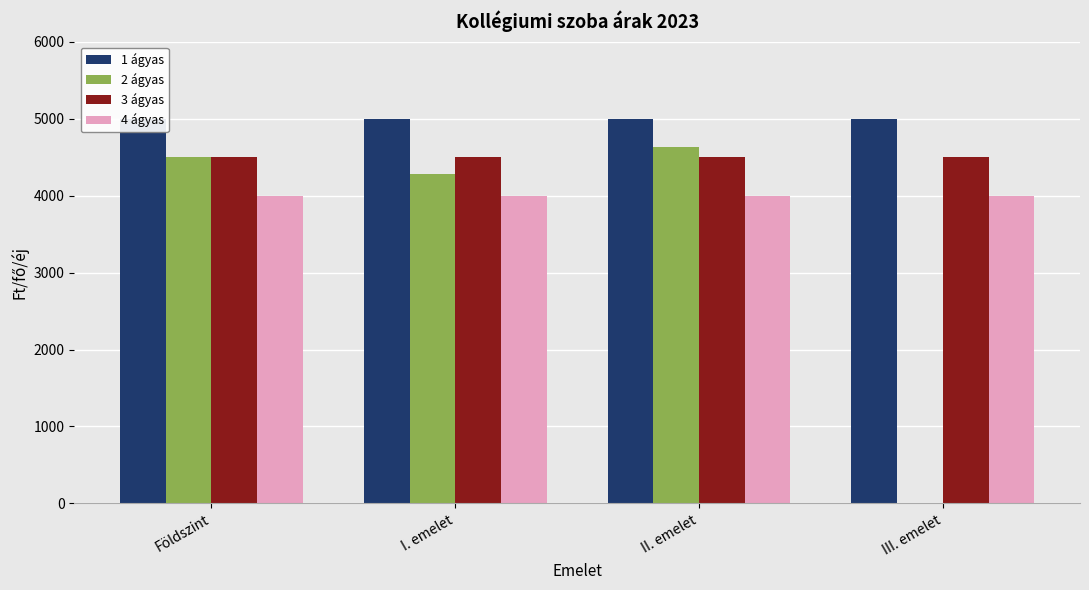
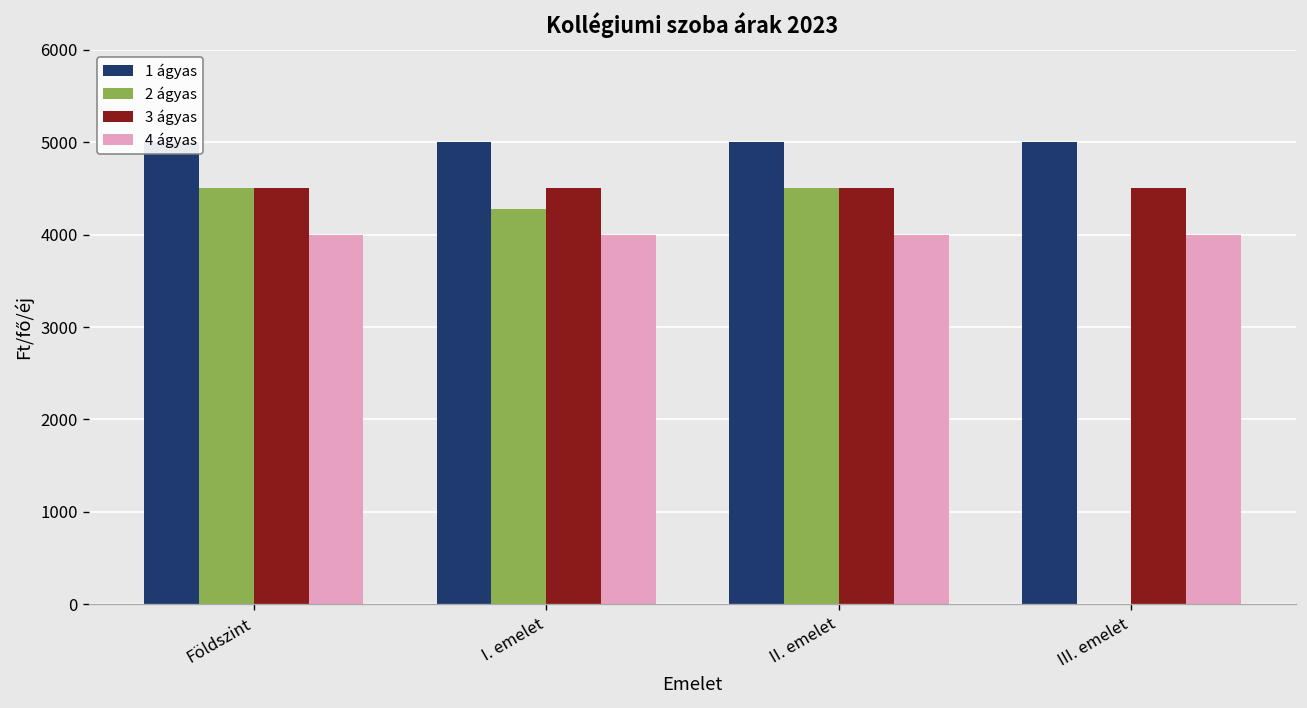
  {
    "1 ágyas": {
      "I. emelet": 5000,
      "II. emelet": 5000,
      "III. emelet": 5000
    },
    "2 ágyas": {
      "Földszint": 4500,
      "I. emelet": 4300,
-     "II. emelet": 4600,
+     "II. emelet": 4500,
      "III. emelet": 0
    },
    "3 ágyas": {
      "Földszint": 4500,
      "I. emelet": 4500,
      "II. emelet": 4500,
      "III. emelet": 4500
    },
    "4 ágyas": {
      "Földszint": 4000,
      "I. emelet": 4000,
      "II. emelet": 4000,
      "III. emelet": 4000
    }
  }
